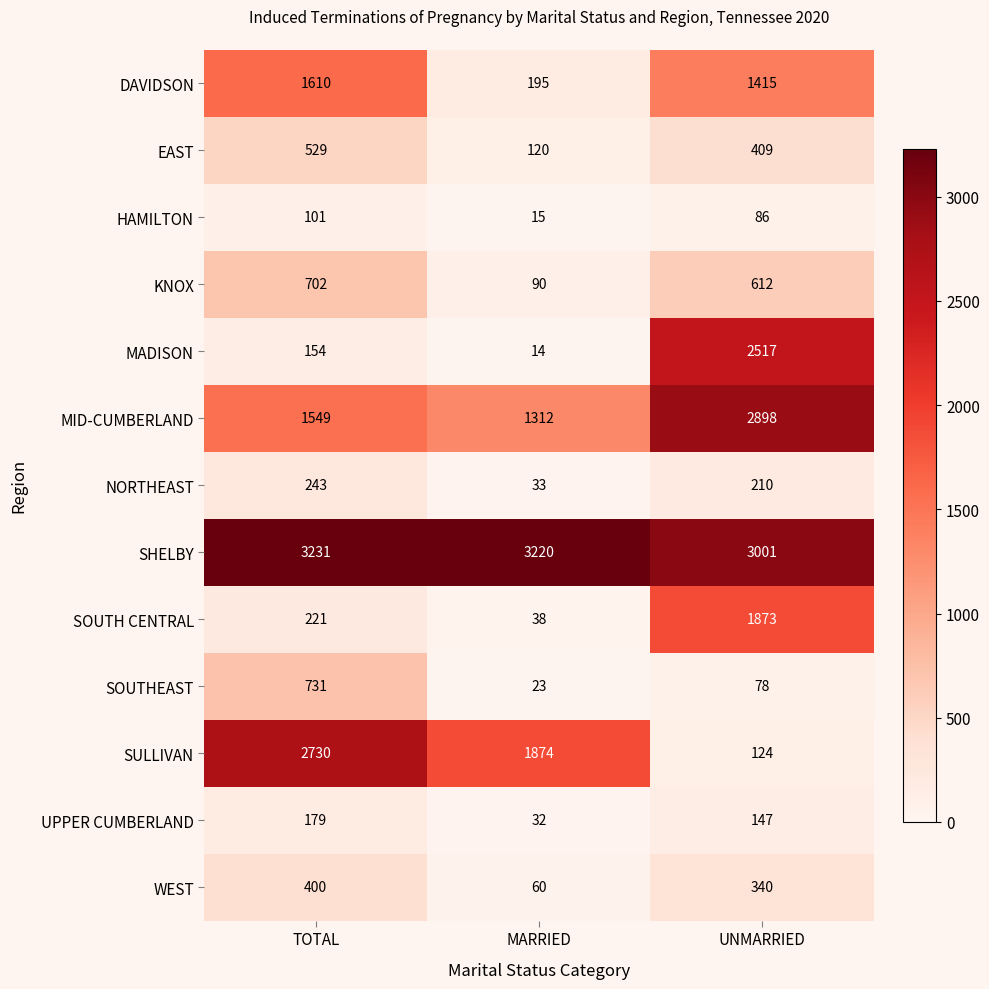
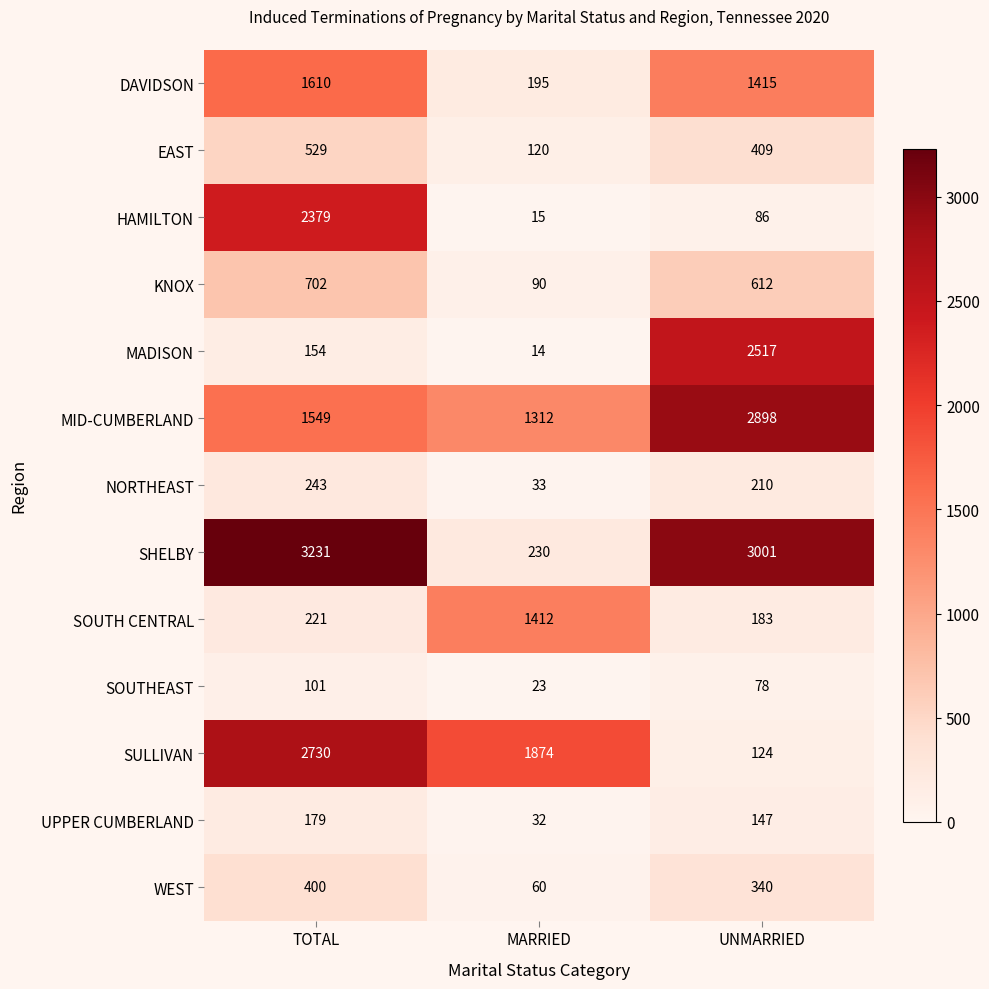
  {
    "DAVIDSON": {
      "TOTAL": 1610,
      "MARRIED": 195,
      "UNMARRIED": 1415
    },
    "EAST": {
      "TOTAL": 529,
      "MARRIED": 120,
      "UNMARRIED": 409
    },
    "HAMILTON": {
-     "TOTAL": 101,
+     "TOTAL": 2379,
      "MARRIED": 15,
      "UNMARRIED": 86
    },
    "KNOX": {
      "TOTAL": 702,
      "MARRIED": 90,
      "UNMARRIED": 612
    },
    "MADISON": {
      "TOTAL": 154,
      "MARRIED": 14,
      "UNMARRIED": 2517
    },
    "MID-CUMBERLAND": {
      "TOTAL": 1549,
      "MARRIED": 1312,
      "UNMARRIED": 2898
    },
    "NORTHEAST": {
      "TOTAL": 243,
      "MARRIED": 33,
      "UNMARRIED": 210
    },
    "SHELBY": {
      "TOTAL": 3231,
-     "MARRIED": 3220,
+     "MARRIED": 230,
      "UNMARRIED": 3001
    },
    "SOUTH CENTRAL": {
      "TOTAL": 221,
-     "MARRIED": 38,
-     "UNMARRIED": 1873
+     "MARRIED": 1412,
+     "UNMARRIED": 183
    },
    "SOUTHEAST": {
-     "TOTAL": 731,
+     "TOTAL": 101,
      "MARRIED": 23,
      "UNMARRIED": 78
    },
    "SULLIVAN": {
      "TOTAL": 2730,
      "MARRIED": 1874,
      "UNMARRIED": 124
    },
    "UPPER CUMBERLAND": {
      "TOTAL": 179,
      "MARRIED": 32,
      "UNMARRIED": 147
    },
    "WEST": {
      "TOTAL": 400,
      "MARRIED": 60,
      "UNMARRIED": 340
    }
  }
